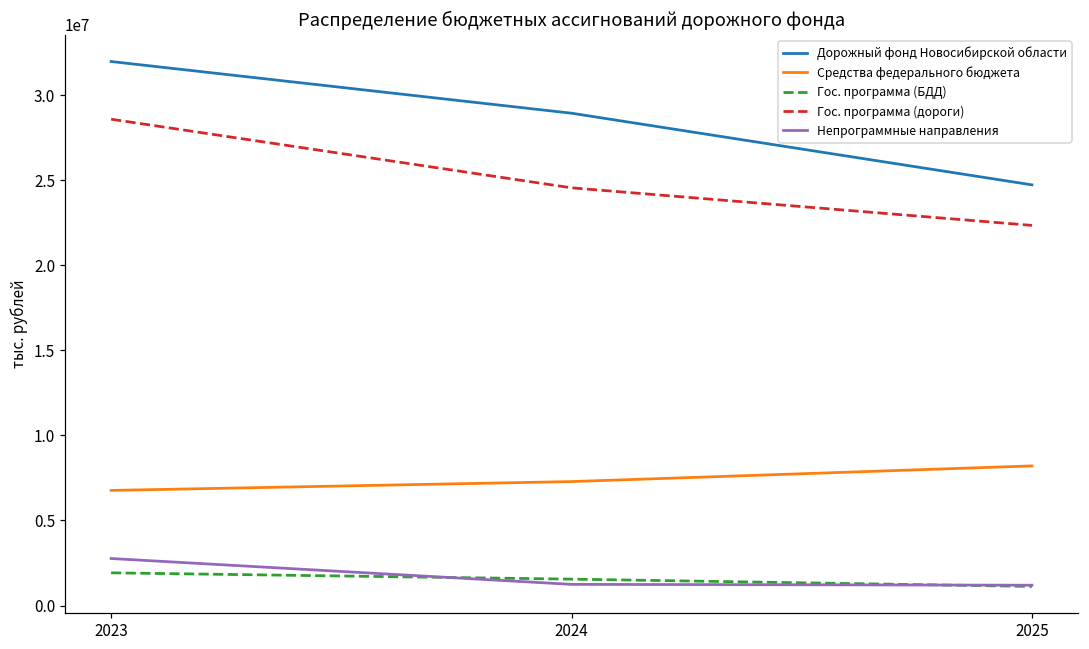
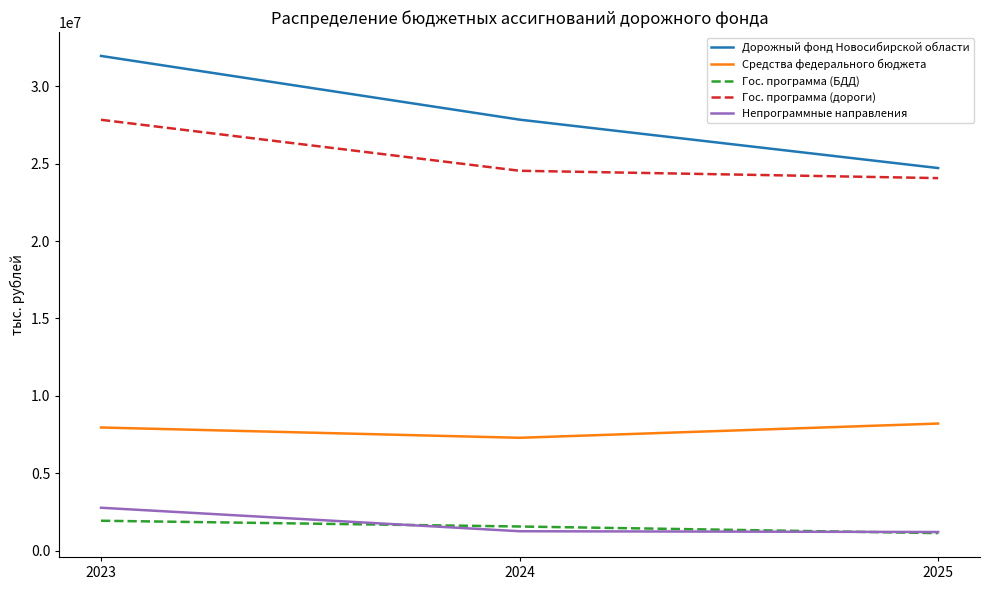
  {
    "Дорожный фонд Новосибирской области": {
      "2023": 32000000,
-     "2024": 28900000,
+     "2024": 27900000,
      "2025": 24700000
    },
    "Средства федерального бюджета": {
-     "2023": 6800000,
+     "2023": 8000000,
      "2024": 7300000,
      "2025": 8200000
    },
    "Гос. программа (БДД)": {
      "2023": 1900000,
      "2024": 1600000
    },
    "Гос. программа (дороги)": {
-     "2023": 28600000,
+     "2023": 27800000,
      "2024": 24500000,
-     "2025": 22300000
+     "2025": 24100000
    },
    "Непрограммные направления": {
      "2023": 2800000,
      "2024": 1200000
    }
  }
